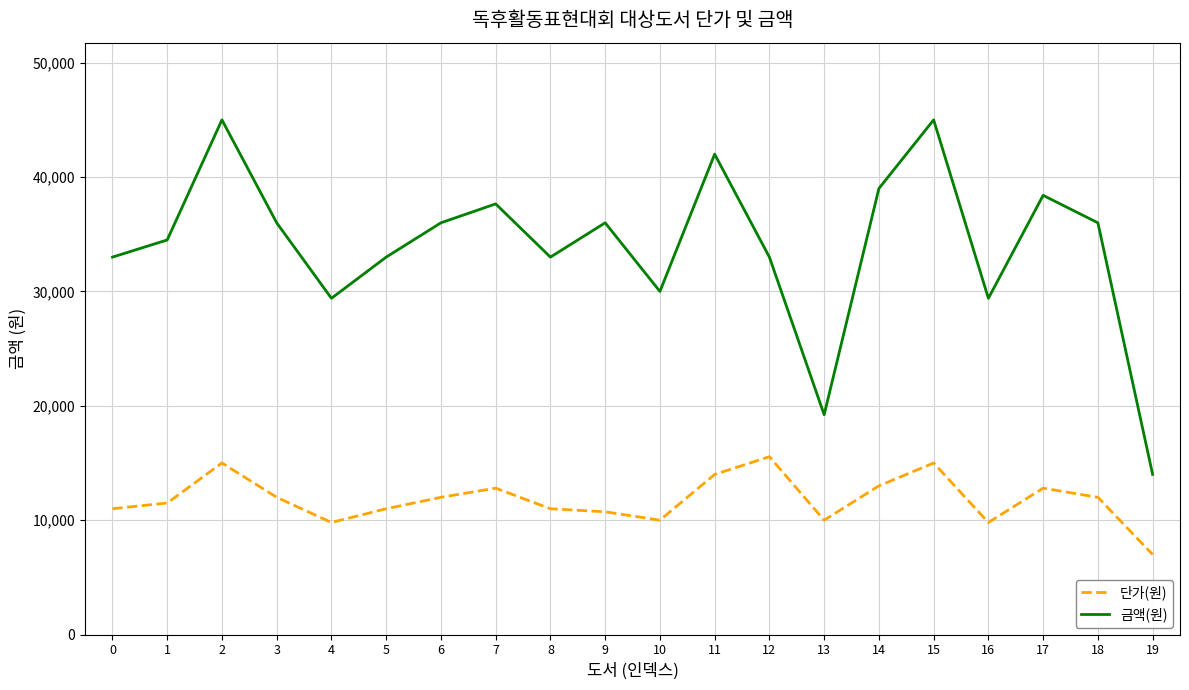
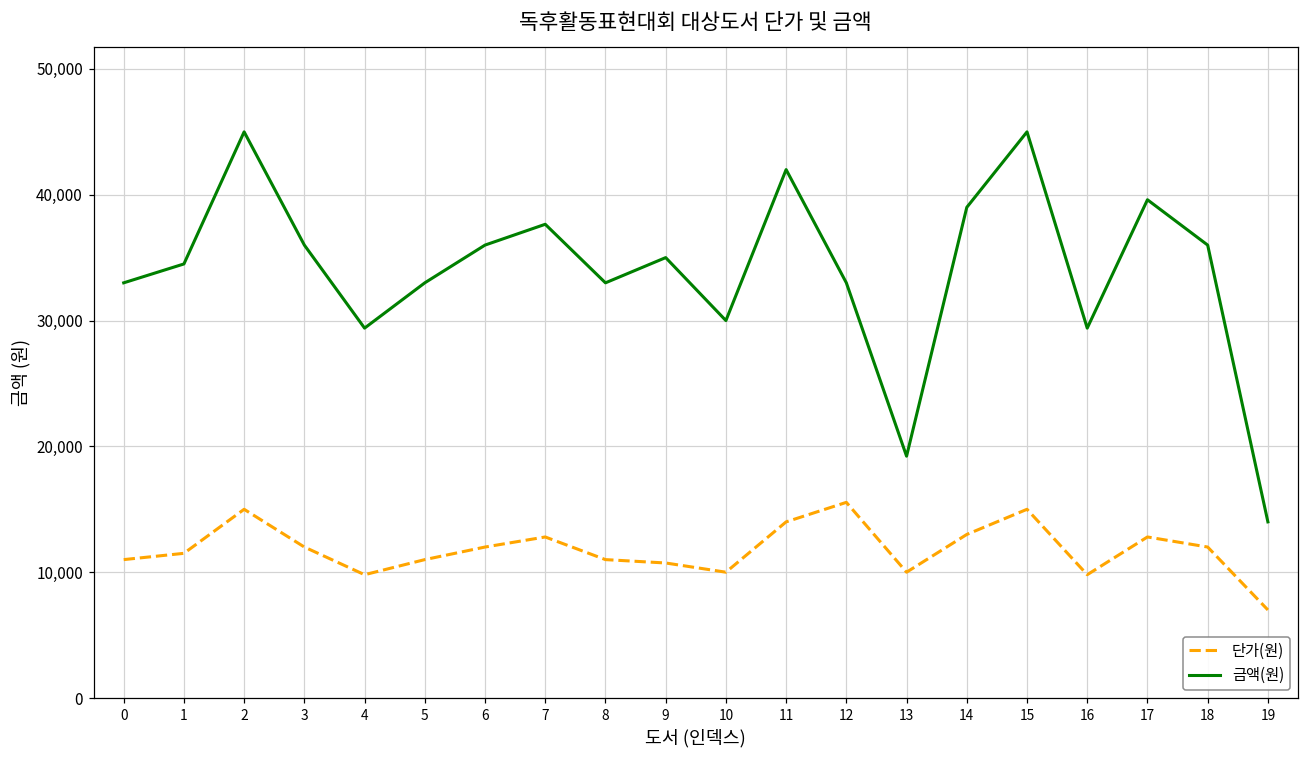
  {
    "단가(원)": {
      "0": "11,000",
      "1": "11,500",
      "2": "15,000",
      "3": "12,000",
      "4": "9,800",
      "5": "11,000",
      "6": "12,000",
      "7": "12,800",
      "8": "11,000",
      "9": "10,700",
      "10": "10,000",
      "11": "14,000",
      "12": "15,600",
      "13": "10,000",
      "14": "13,000",
      "15": "15,000",
      "16": "9,800",
      "17": "12,800",
      "18": "12,000",
      "19": "7,000"
    },
    "금액(원)": {
      "0": "33,000",
      "1": "34,500",
      "2": "45,000",
      "3": "36,000",
      "4": "29,400",
      "5": "33,000",
      "6": "36,000",
      "7": "37,700",
      "8": "33,000",
-     "9": "36,000",
+     "9": "35,000",
      "10": "30,000",
      "11": "42,000",
      "12": "33,000",
      "13": "19,200",
      "14": "39,000",
      "15": "45,000",
      "16": "29,400",
-     "17": "38,400",
+     "17": "39,600",
      "18": "36,000",
      "19": "14,000"
    }
  }
